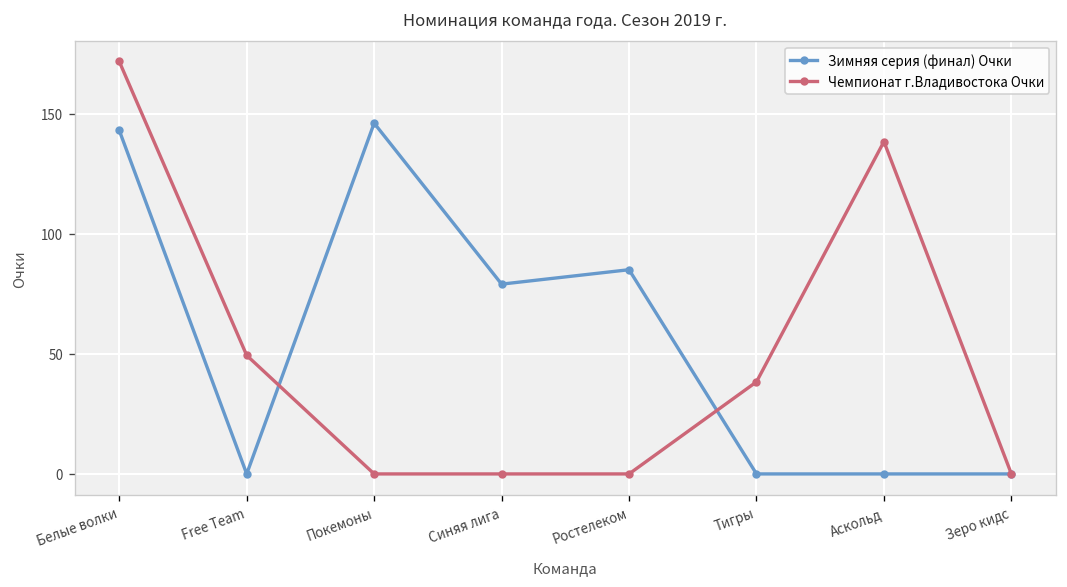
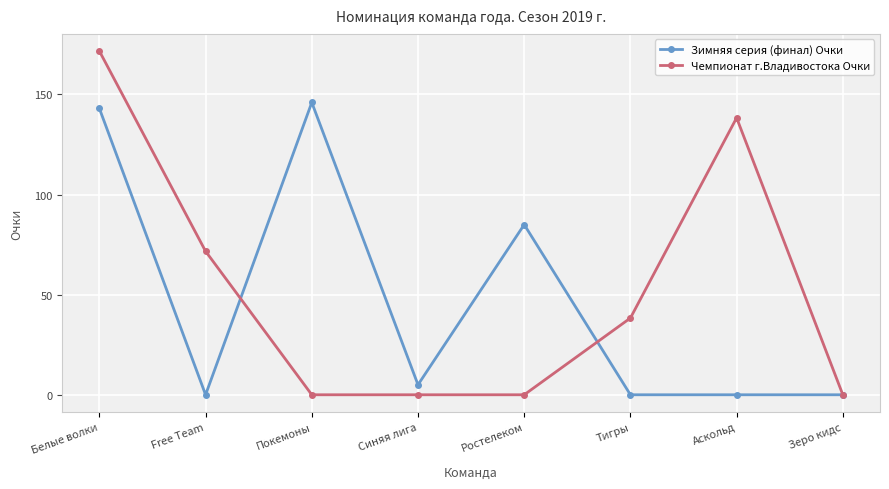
  {
    "Зимняя серия (финал) Очки": {
      "Белые волки": 143,
      "Free Team": 0,
      "Покемоны": 146,
-     "Синяя лига": 79,
+     "Синяя лига": 5,
      "Ростелеком": 85,
      "Тигры": 0,
      "Аскольд": 0
    },
    "Чемпионат г.Владивостока Очки": {
      "Белые волки": 172,
-     "Free Team": 49,
+     "Free Team": 72,
      "Покемоны": 0,
      "Синяя лига": 0,
      "Ростелеком": 0,
      "Тигры": 38,
      "Аскольд": 138
    }
  }
